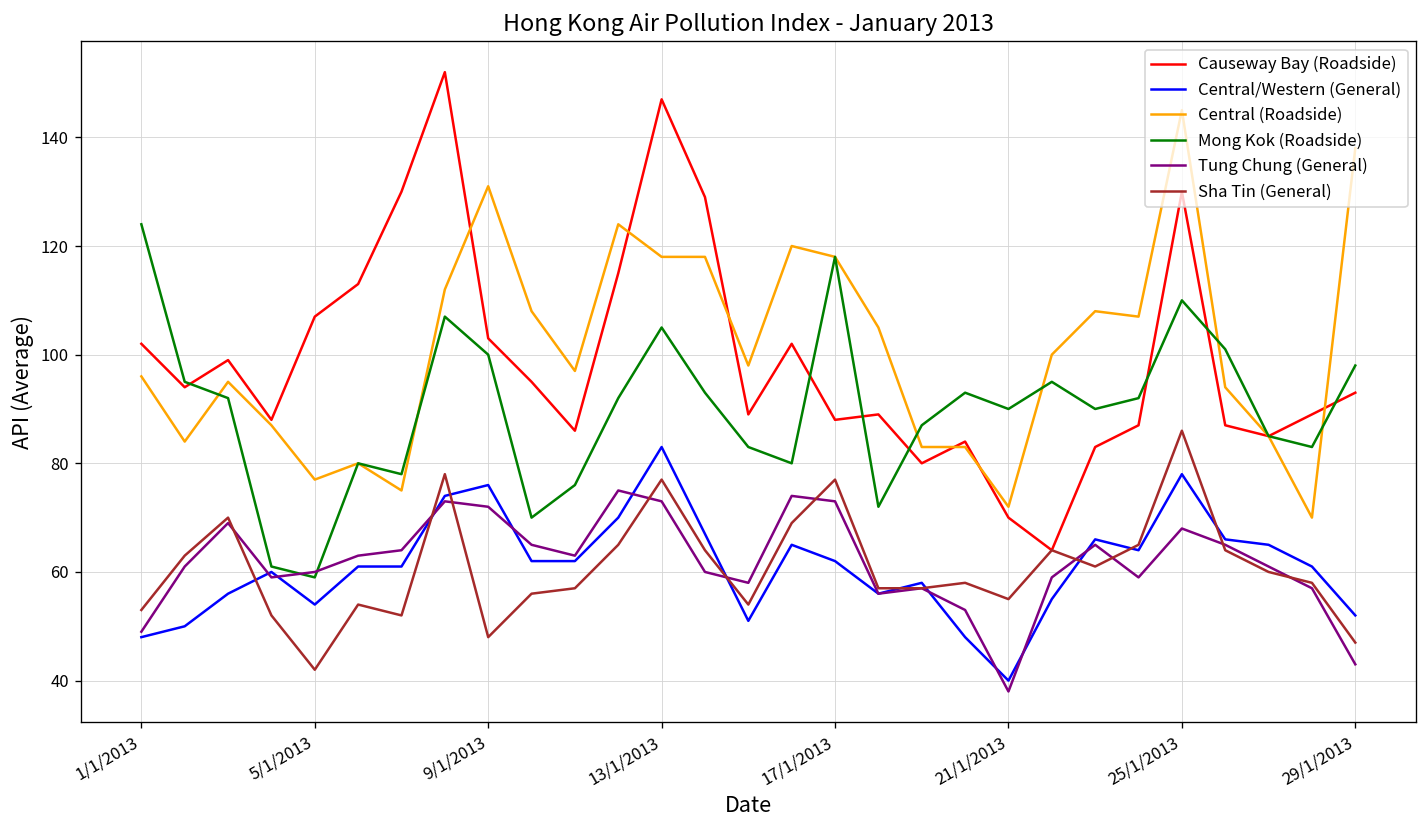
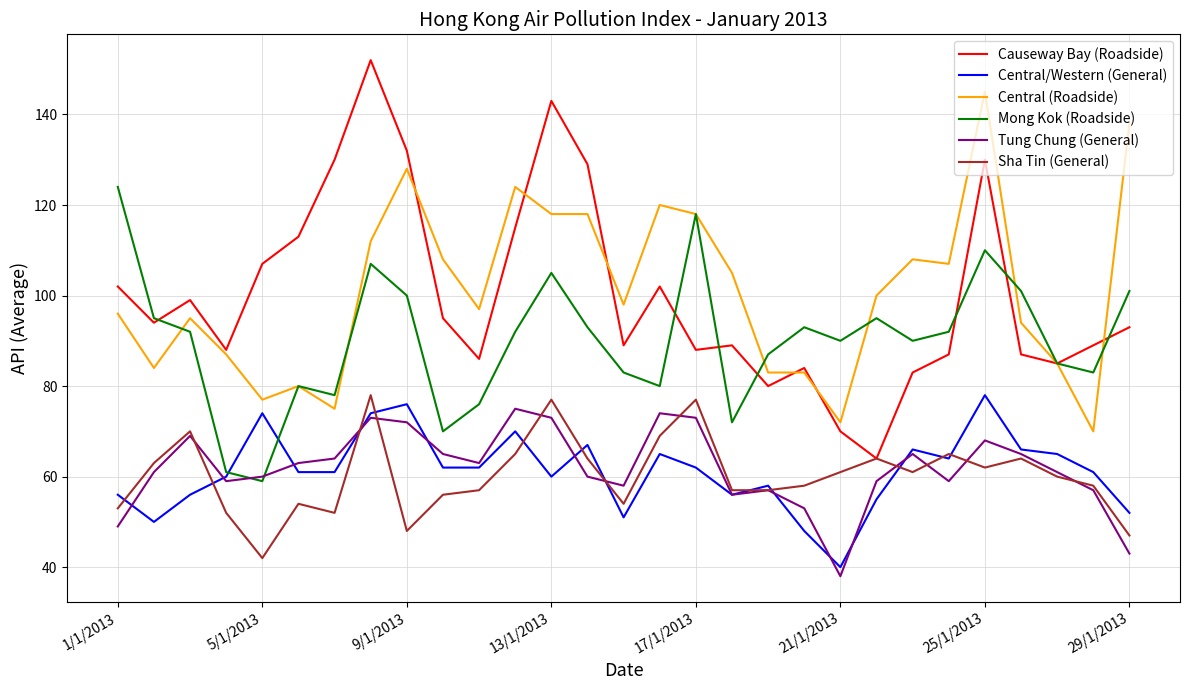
  {
    "Causeway Bay (Roadside)": {
      "1/1/2013": 102,
      "5/1/2013": 107,
-     "9/1/2013": 103,
-     "13/1/2013": 147,
+     "9/1/2013": 132,
+     "13/1/2013": 143,
      "17/1/2013": 88,
      "21/1/2013": 70,
      "29/1/2013": 93
    },
    "Central/Western (General)": {
-     "1/1/2013": 48,
-     "5/1/2013": 54,
+     "1/1/2013": 56,
+     "5/1/2013": 74,
      "9/1/2013": 76,
-     "13/1/2013": 83,
+     "13/1/2013": 60,
      "17/1/2013": 62,
      "21/1/2013": 40,
      "25/1/2013": 78,
      "29/1/2013": 52
    },
    "Central (Roadside)": {
      "1/1/2013": 96,
      "5/1/2013": 77,
-     "9/1/2013": 131,
+     "9/1/2013": 128,
      "13/1/2013": 118,
      "21/1/2013": 72
    },
    "Mong Kok (Roadside)": {
      "1/1/2013": 124,
      "5/1/2013": 59,
      "9/1/2013": 100,
      "13/1/2013": 105,
      "21/1/2013": 90,
      "25/1/2013": 110,
-     "29/1/2013": 98
+     "29/1/2013": 101
    },
    "Tung Chung (General)": {
      "1/1/2013": 49,
      "5/1/2013": 60,
      "9/1/2013": 72,
      "13/1/2013": 73,
      "17/1/2013": 73,
      "21/1/2013": 38,
      "25/1/2013": 68,
      "29/1/2013": 43
    },
    "Sha Tin (General)": {
      "1/1/2013": 53,
      "5/1/2013": 42,
      "9/1/2013": 48,
      "13/1/2013": 77,
      "17/1/2013": 77,
-     "21/1/2013": 55,
-     "25/1/2013": 86,
+     "21/1/2013": 61,
+     "25/1/2013": 62,
      "29/1/2013": 47
    }
  }
